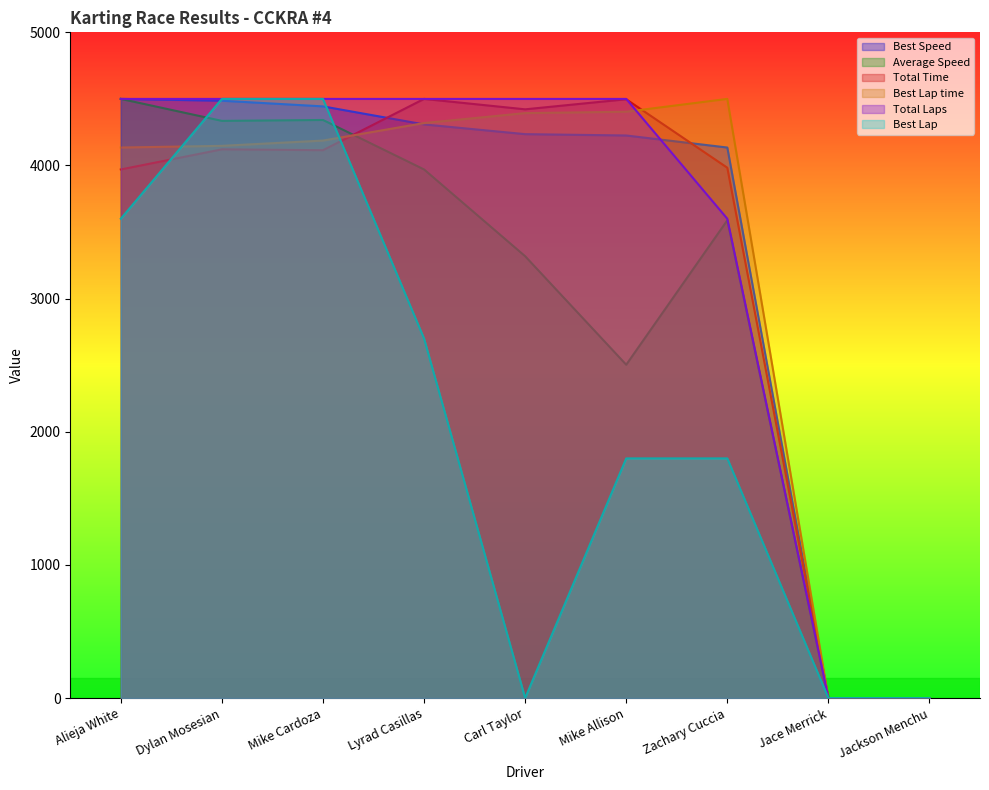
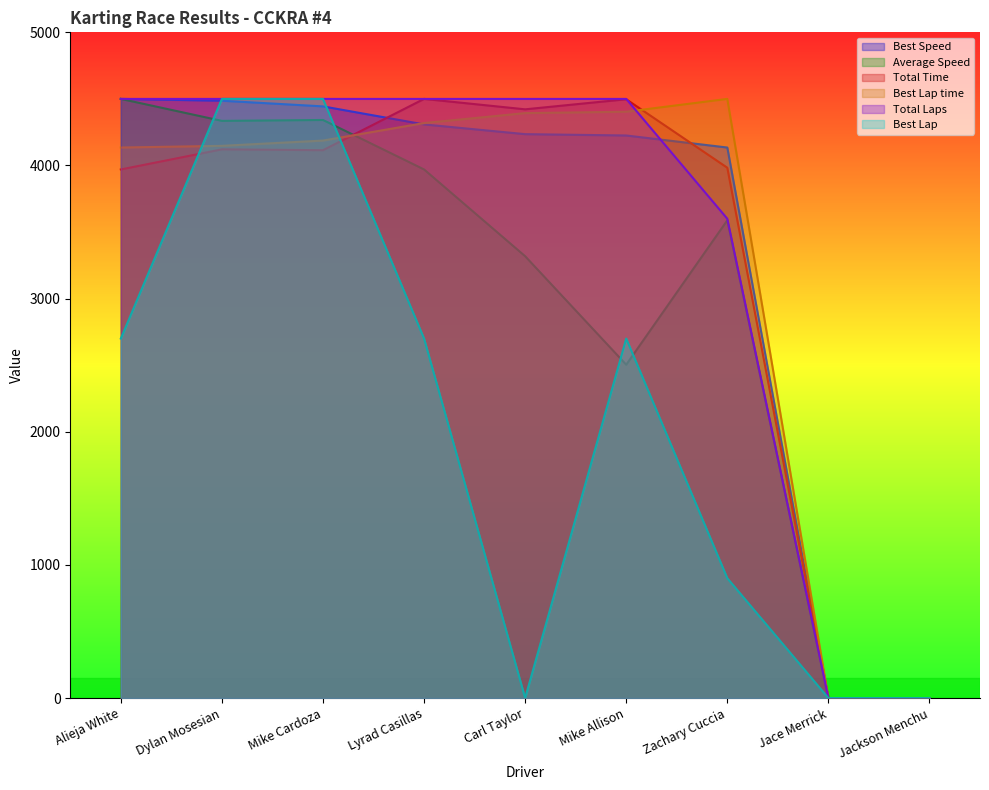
  {
    "Average Speed": {
      "Dylan Mosesian": 4340,
      "Mike Cardoza": 4340,
      "Lyrad Casillas": 3970,
      "Carl Taylor": 3320,
      "Mike Allison": 2500
    },
    "Best Lap": {
-     "Alieja White": 3600,
+     "Alieja White": 2700,
      "Lyrad Casillas": 2700,
-     "Mike Allison": 1800,
-     "Zachary Cuccia": 1800
+     "Mike Allison": 2700,
+     "Zachary Cuccia": 900
    }
  }
